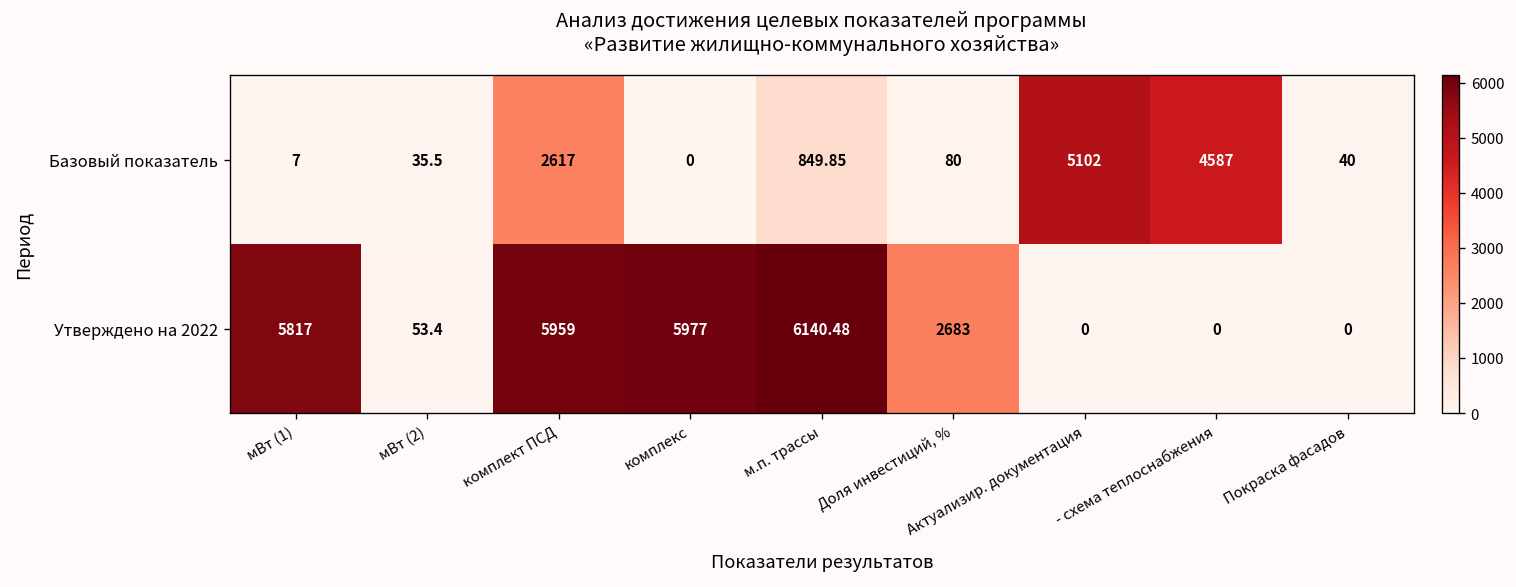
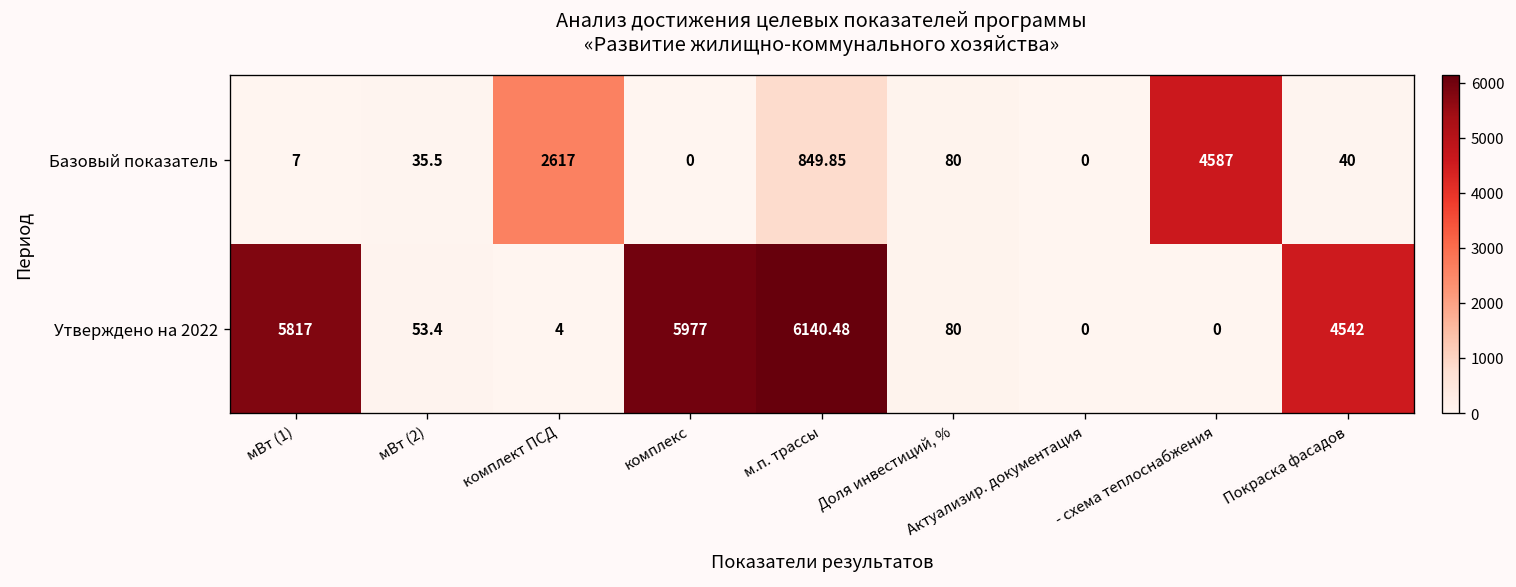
  {
    "Базовый показатель": {
      "мВт (1)": 7,
      "мВт (2)": 35.5,
      "комплект ПСД": 2617,
      "комплекс": 0,
      "м.п. трассы": 849.85,
      "Доля инвестиций, %": 80,
-     "Актуализир. документация": 5102,
+     "Актуализир. документация": 0,
      "- схема теплоснабжения": 4587,
      "Покраска фасадов": 40
    },
    "Утверждено на 2022": {
      "мВт (1)": 5817,
      "мВт (2)": 53.4,
-     "комплект ПСД": 5959,
+     "комплект ПСД": 4,
      "комплекс": 5977,
      "м.п. трассы": 6140.48,
-     "Доля инвестиций, %": 2683,
+     "Доля инвестиций, %": 80,
      "Актуализир. документация": 0,
      "- схема теплоснабжения": 0,
-     "Покраска фасадов": 0
+     "Покраска фасадов": 4542
    }
  }
